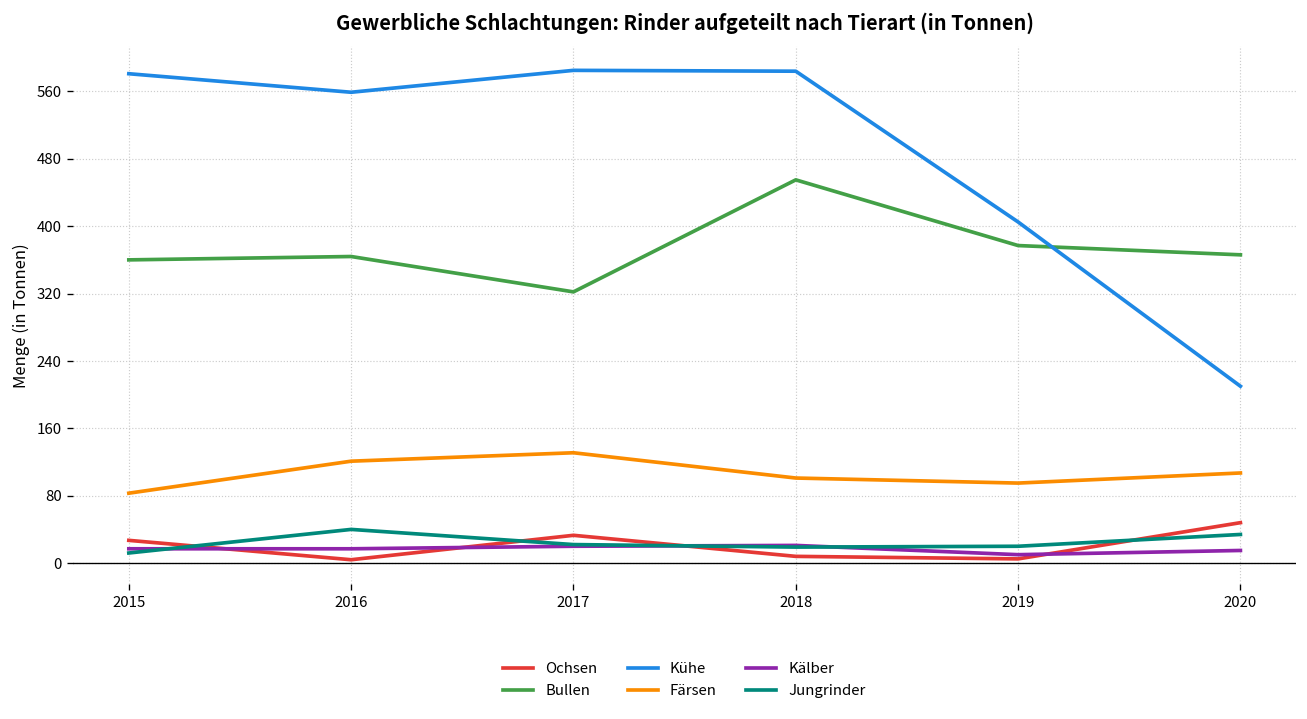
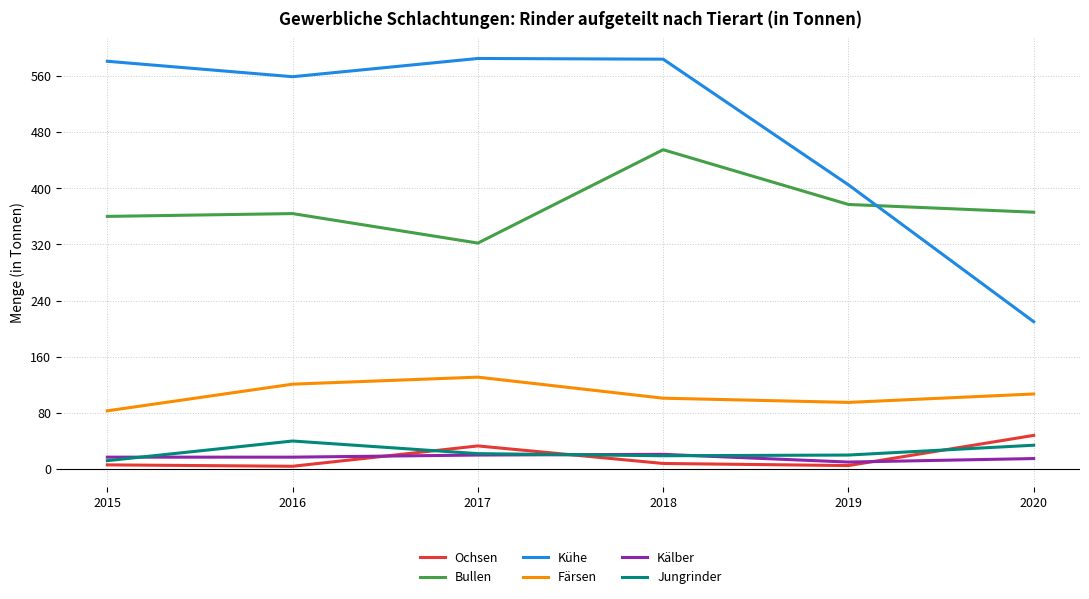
  {
    "Ochsen": {
-     "2015": 30,
+     "2015": 10,
      "2016": 0,
      "2017": 30,
      "2018": 10,
      "2019": 10,
      "2020": 50
    },
    "Bullen": {
      "2015": 360,
      "2016": 360,
      "2017": 320,
      "2018": 460,
      "2019": 380,
      "2020": 370
    },
    "Kühe": {
      "2015": 580,
      "2016": 560,
      "2017": 590,
      "2018": 580,
      "2019": 410,
      "2020": 210
    },
    "Färsen": {
      "2015": 80,
      "2016": 120,
      "2017": 130,
      "2018": 100,
      "2019": 100,
      "2020": 110
    },
    "Kälber": {
      "2015": 20,
      "2016": 20,
      "2019": 10,
      "2020": 20
    },
    "Jungrinder": {
      "2015": 10,
      "2016": 40,
      "2019": 20,
      "2020": 30
    }
  }
